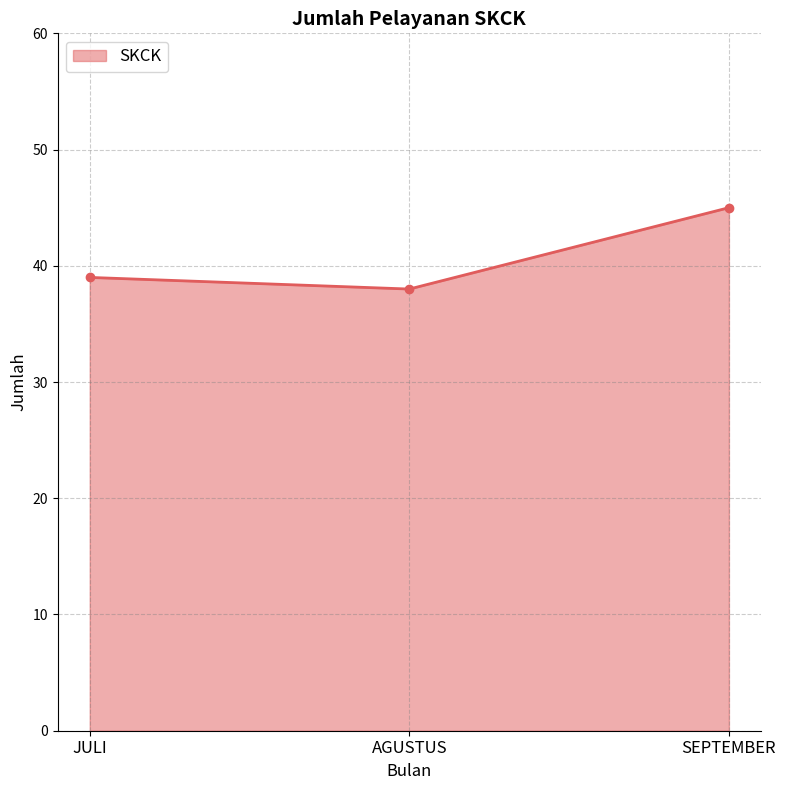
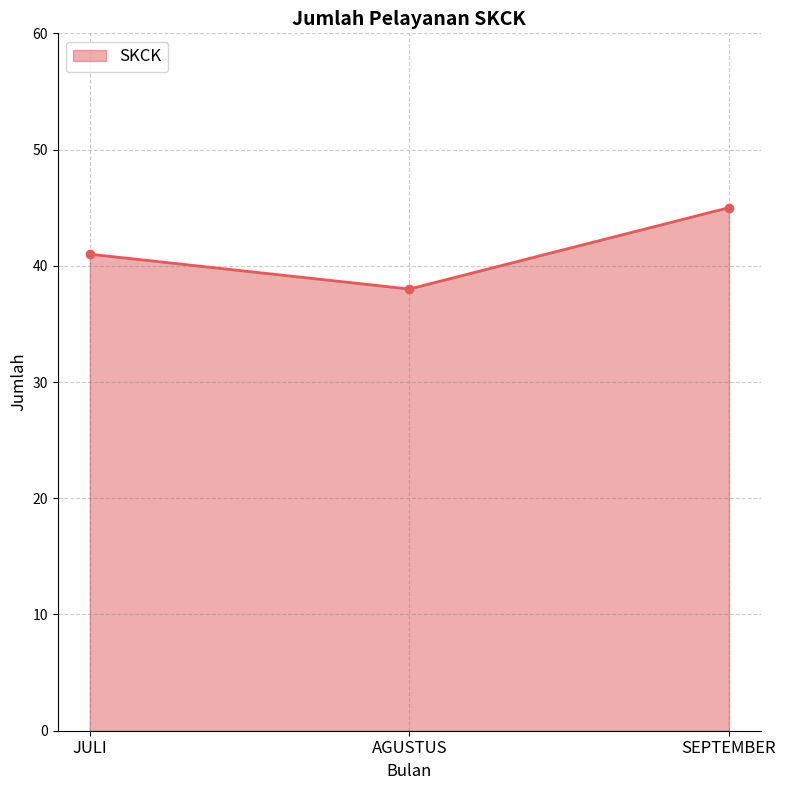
  {
-   "JULI": 39,
+   "JULI": 41,
    "AGUSTUS": 38,
    "SEPTEMBER": 45
  }
